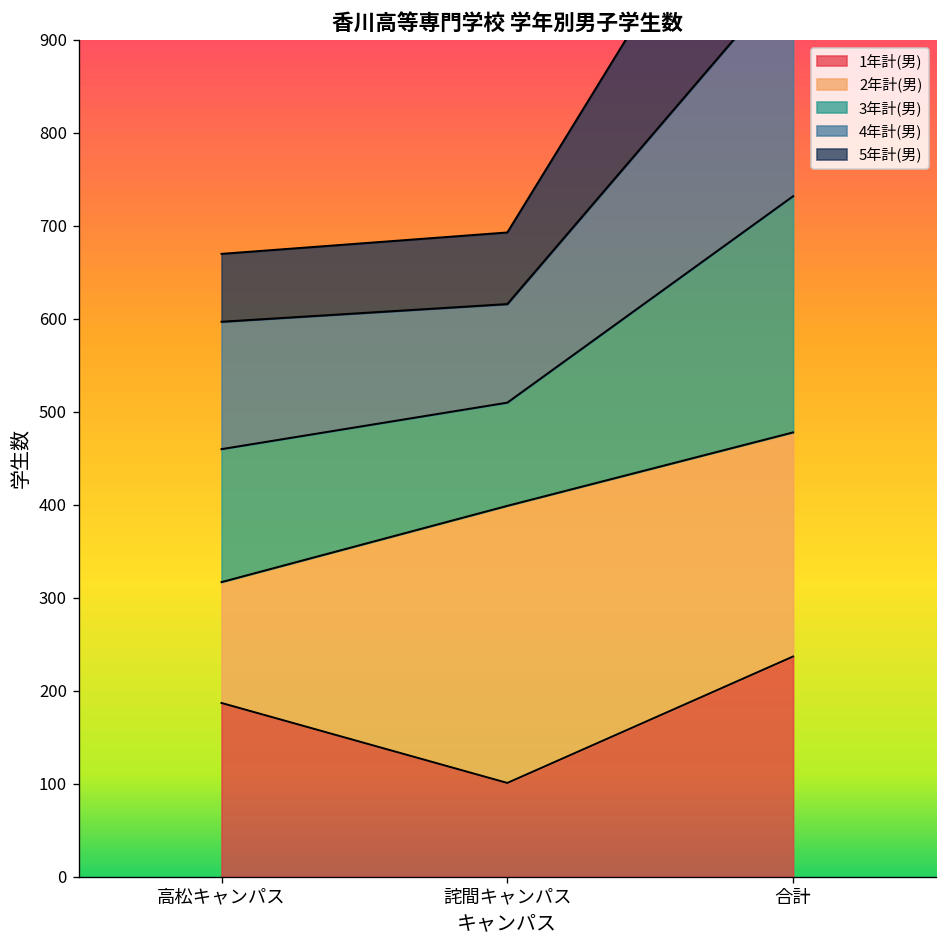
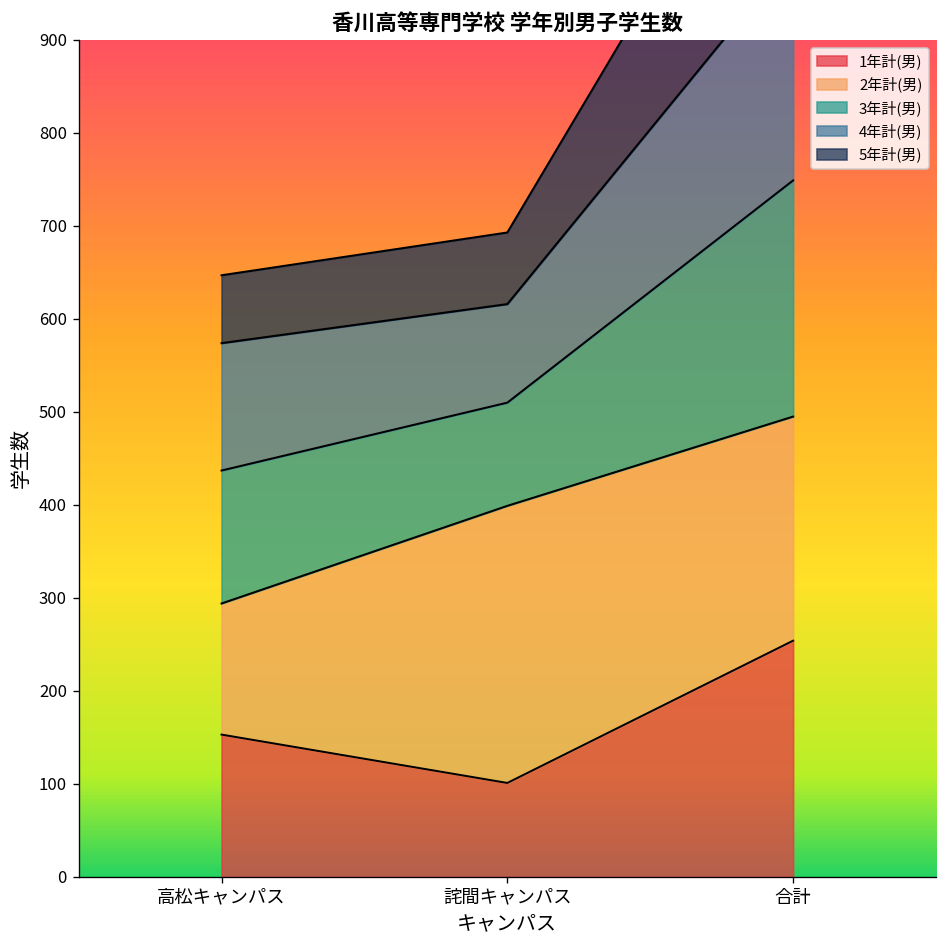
  {
    "1年計(男)": {
-     "高松キャンパス": 190,
+     "高松キャンパス": 150,
      "詫間キャンパス": 100,
-     "合計": 240
+     "合計": 250
    },
    "2年計(男)": {
-     "高松キャンパス": 130,
+     "高松キャンパス": 140,
      "詫間キャンパス": 300,
      "合計": 240
    },
    "5年計(男)": {
      "高松キャンパス": 70,
      "詫間キャンパス": 80
    }
  }
